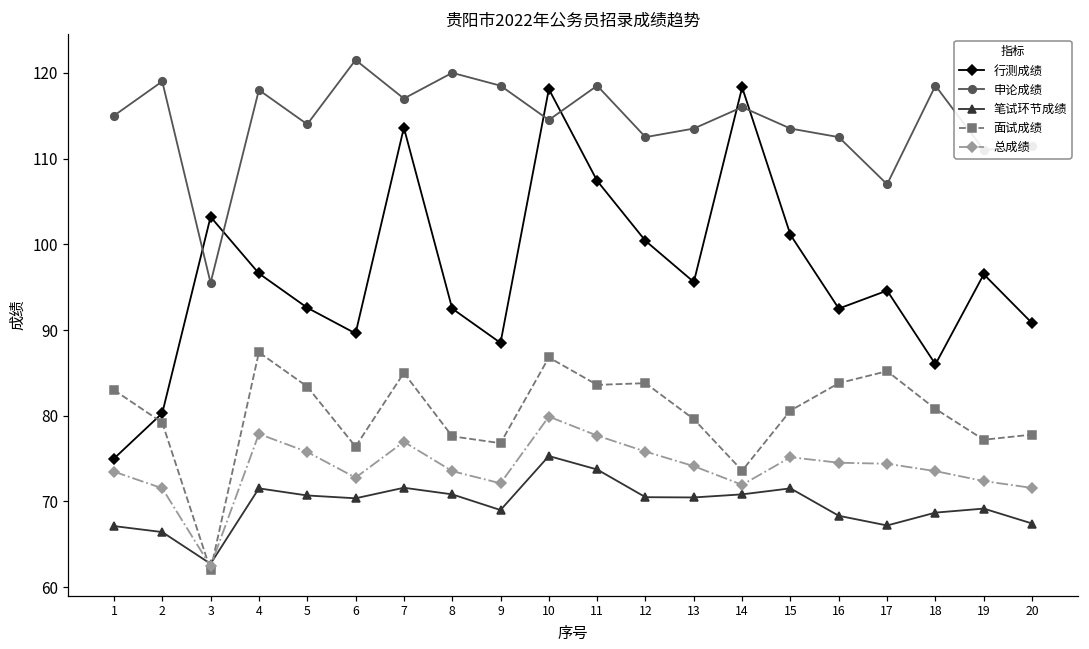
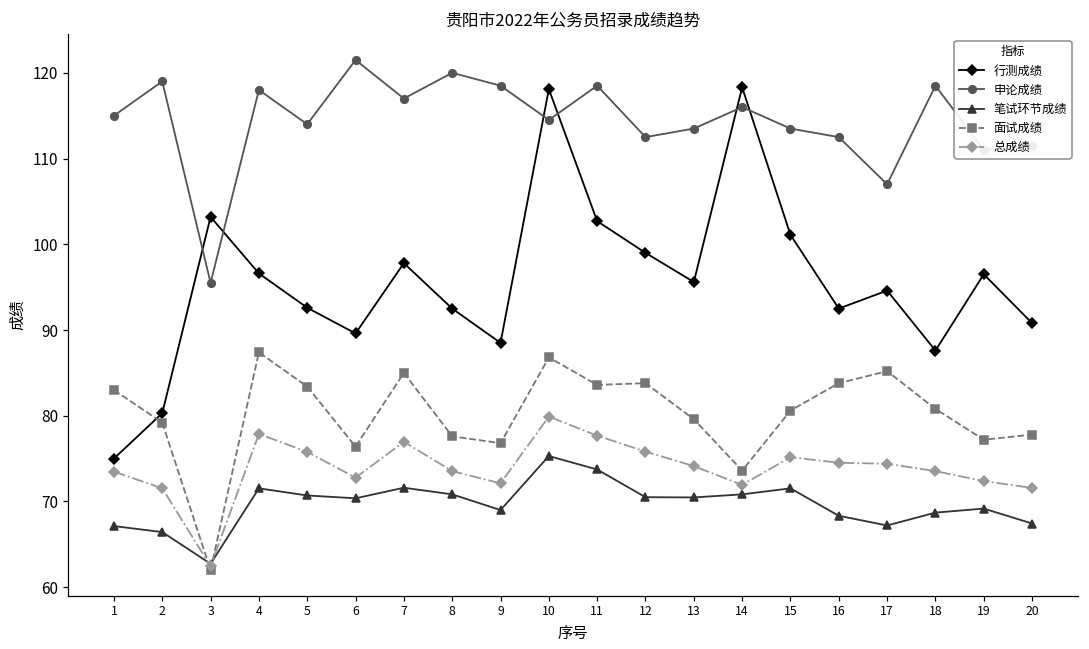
  {
    "行测成绩": {
      "1": 75,
      "2": 80,
      "3": 103,
      "4": 97,
      "5": 93,
      "6": 90,
-     "7": 114,
+     "7": 98,
      "8": 93,
      "9": 89,
      "10": 118,
-     "11": 107,
-     "12": 100,
+     "11": 103,
+     "12": 99,
      "13": 96,
      "14": 118,
      "15": 101,
      "16": 93,
      "17": 95,
-     "18": 86,
+     "18": 88,
      "19": 97,
      "20": 91
    }
  }
